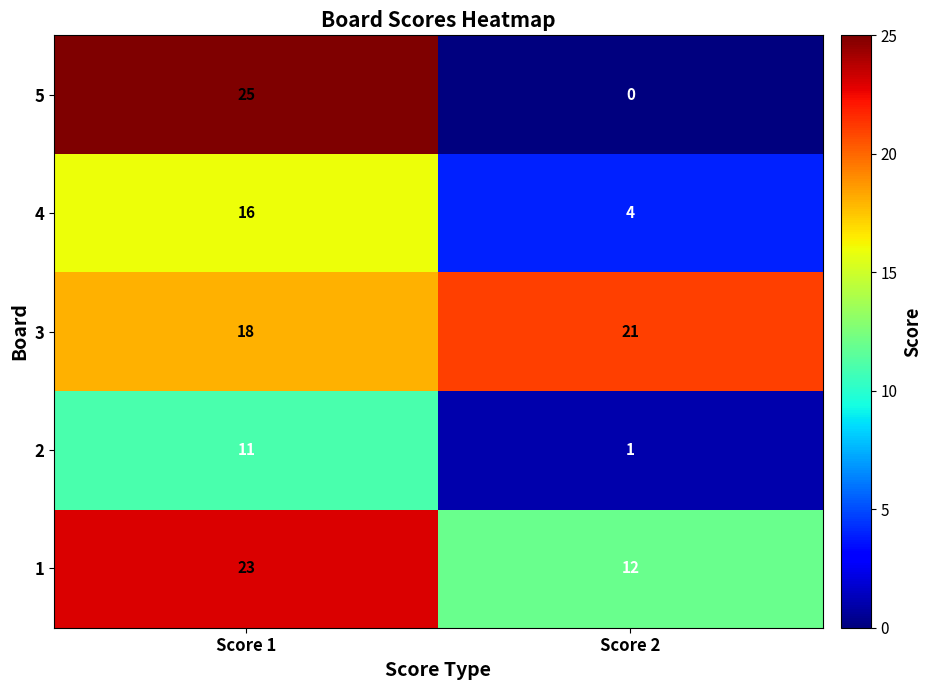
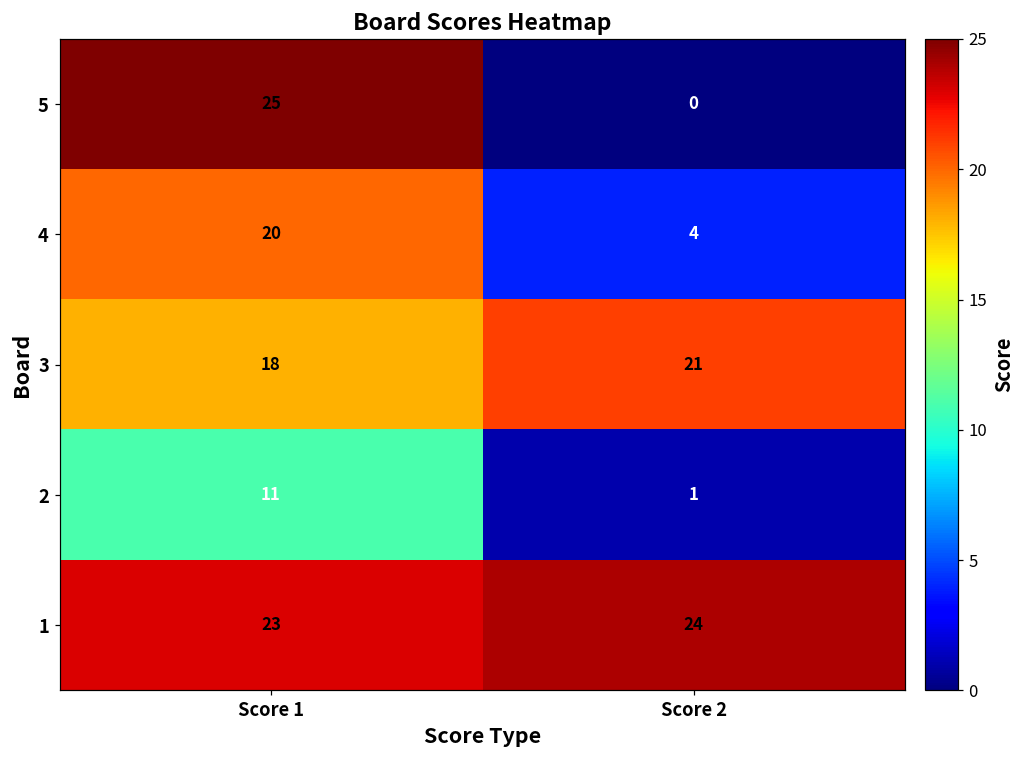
  {
    "5": {
      "Score 1": 25,
      "Score 2": 0
    },
    "4": {
-     "Score 1": 16,
+     "Score 1": 20,
      "Score 2": 4
    },
    "3": {
      "Score 1": 18,
      "Score 2": 21
    },
    "2": {
      "Score 1": 11,
      "Score 2": 1
    },
    "1": {
      "Score 1": 23,
-     "Score 2": 12
+     "Score 2": 24
    }
  }
